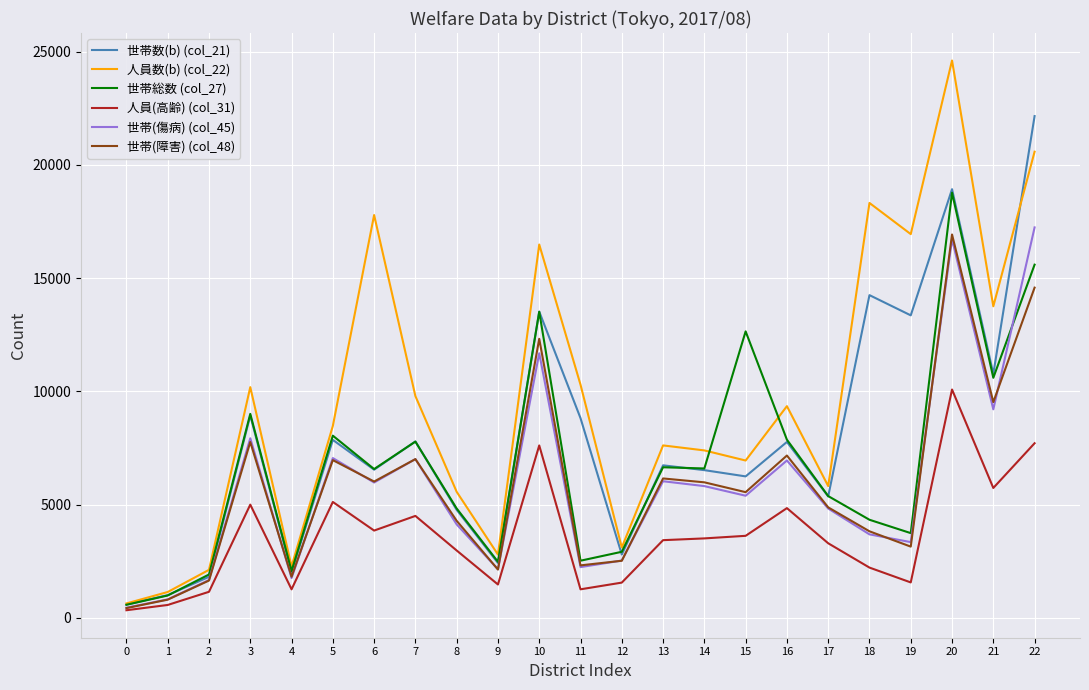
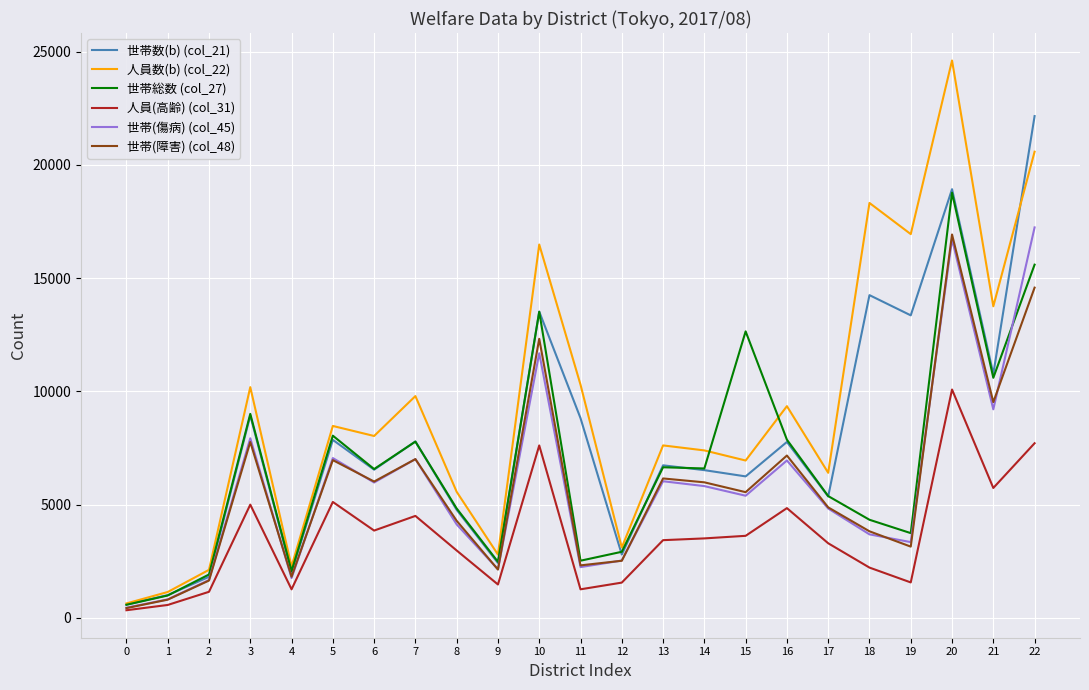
  {
    "世帯数(b) (col_21)": {
      "5": 7900,
      "11": 8800,
      "12": 2800,
      "15": 6200,
      "18": 14200,
      "19": 13400,
      "20": 18900,
      "21": 10800,
      "22": 22200
    },
    "人員数(b) (col_22)": {
      "1": 1100,
      "2": 2100,
      "3": 10200,
      "4": 2300,
      "5": 8500,
-     "6": 17800,
+     "6": 8000,
      "7": 9800,
      "8": 5600,
      "9": 2800,
      "10": 16500,
      "11": 10300,
      "12": 3100,
      "13": 7600,
      "14": 7400,
      "15": 6900,
      "16": 9300,
-     "17": 5800,
+     "17": 6400,
      "18": 18300,
      "19": 16900,
      "20": 24600,
      "21": 13800,
      "22": 20600
    },
    "世帯総数 (col_27)": {
      "5": 8000,
      "11": 2500,
      "12": 2900,
      "15": 12600,
      "18": 4300,
      "19": 3700,
      "20": 18800,
      "21": 10600,
      "22": 15600
    },
    "世帯(傷病) (col_45)": {
      "3": 7900,
      "8": 4100,
      "10": 11700,
      "13": 6000,
      "14": 5800,
      "15": 5400,
      "16": 6900,
      "18": 3700,
      "19": 3300,
      "20": 16700,
      "21": 9200,
      "22": 17200
    }
  }
